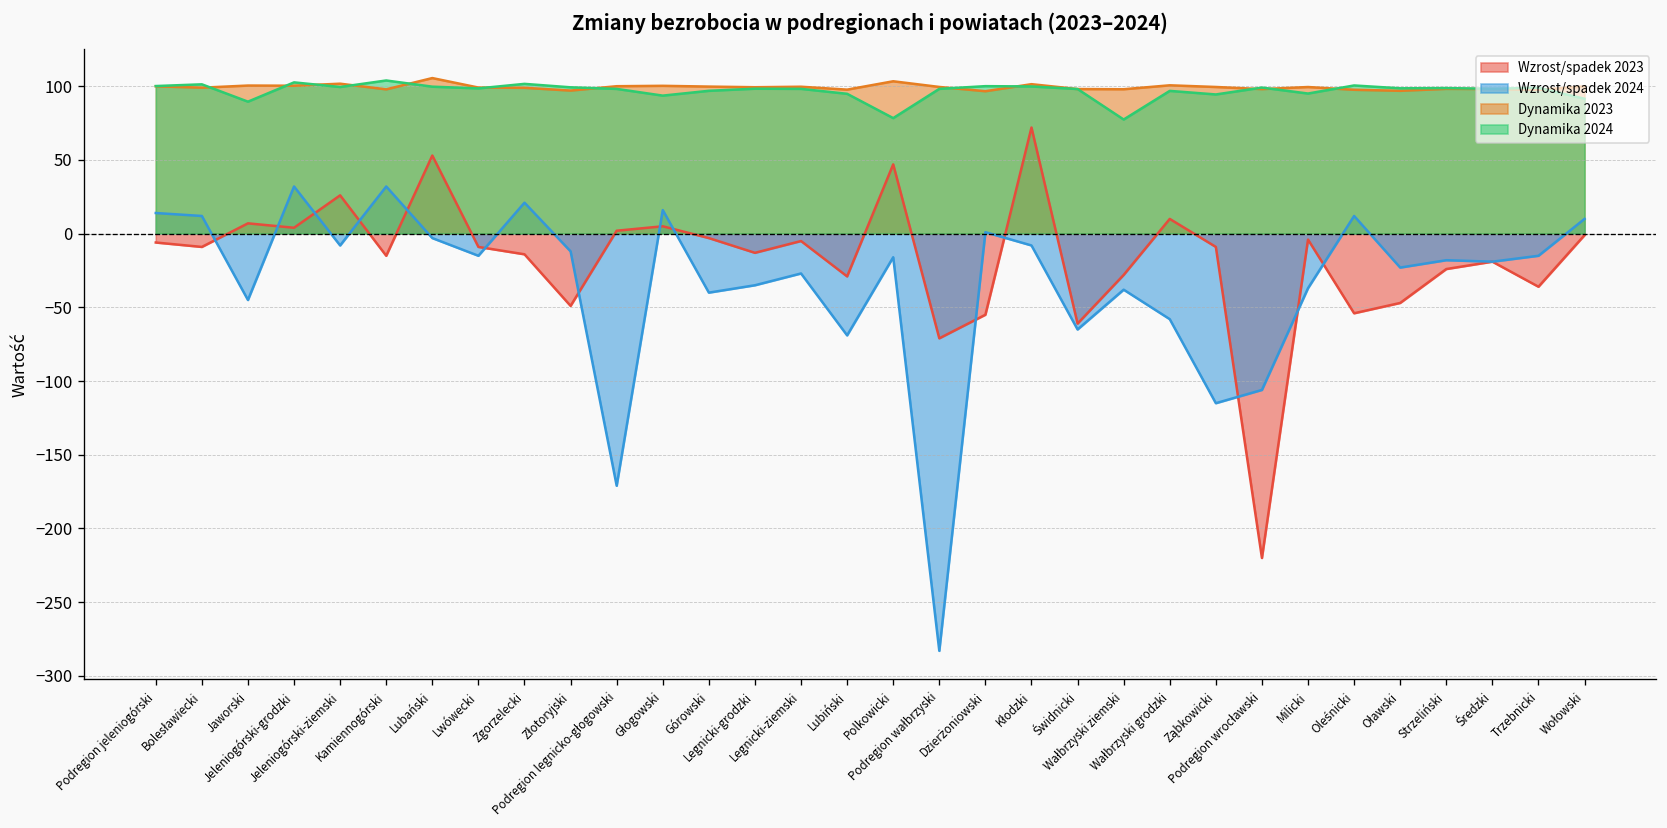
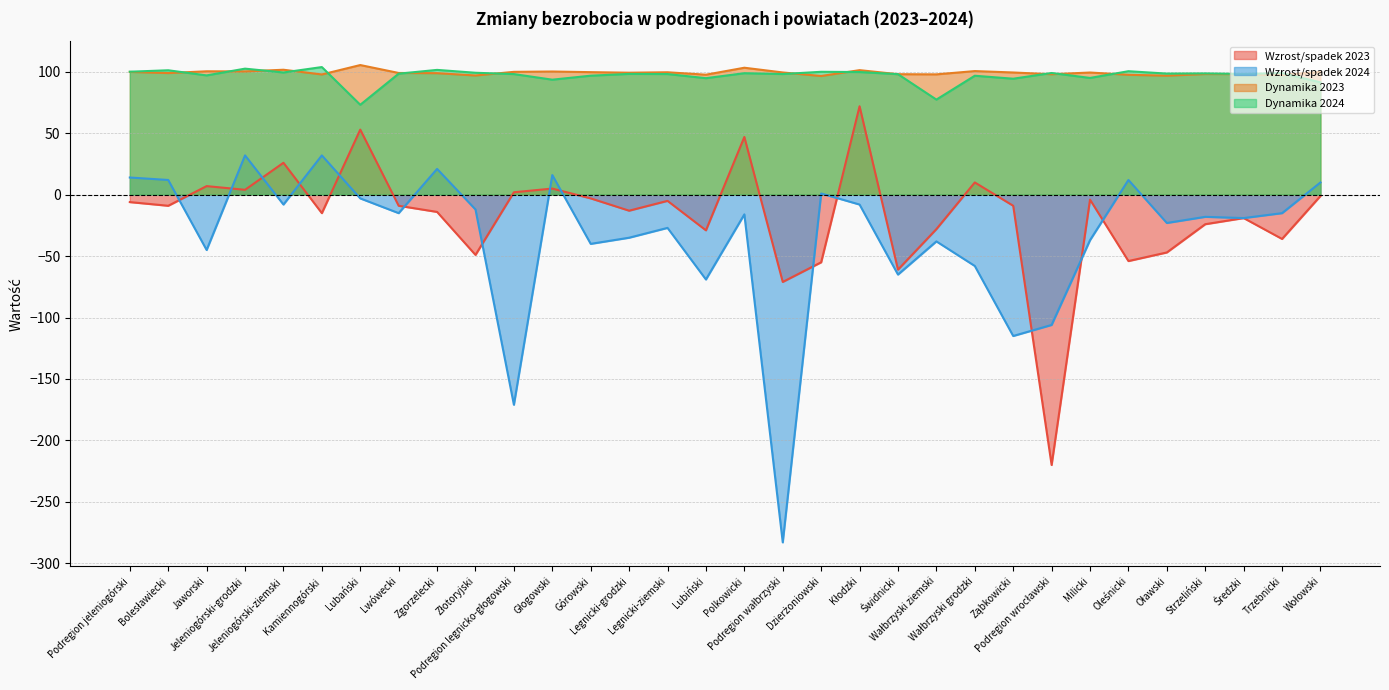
  {
    "Dynamika 2024": {
      "Bolesławiecki": 101,
-     "Jaworski": 90,
+     "Jaworski": 97,
      "Jeleniogórski-grodzki": 103,
      "Jeleniogórski-ziemski": 100,
      "Kamiennogórski": 104,
-     "Lubański": 100,
+     "Lubański": 73,
      "Zgorzelecki": 102,
      "Złotoryjski": 99,
      "Głogowski": 94,
      "Górowski": 97,
      "Lubiński": 95,
-     "Polkowicki": 78,
+     "Polkowicki": 99,
      "Dzierżoniowski": 100,
      "Wałbrzyski ziemski": 77,
      "Wałbrzyski grodzki": 97,
      "Ząbkowicki": 94,
      "Milicki": 95,
      "Oleśnicki": 101
    }
  }
